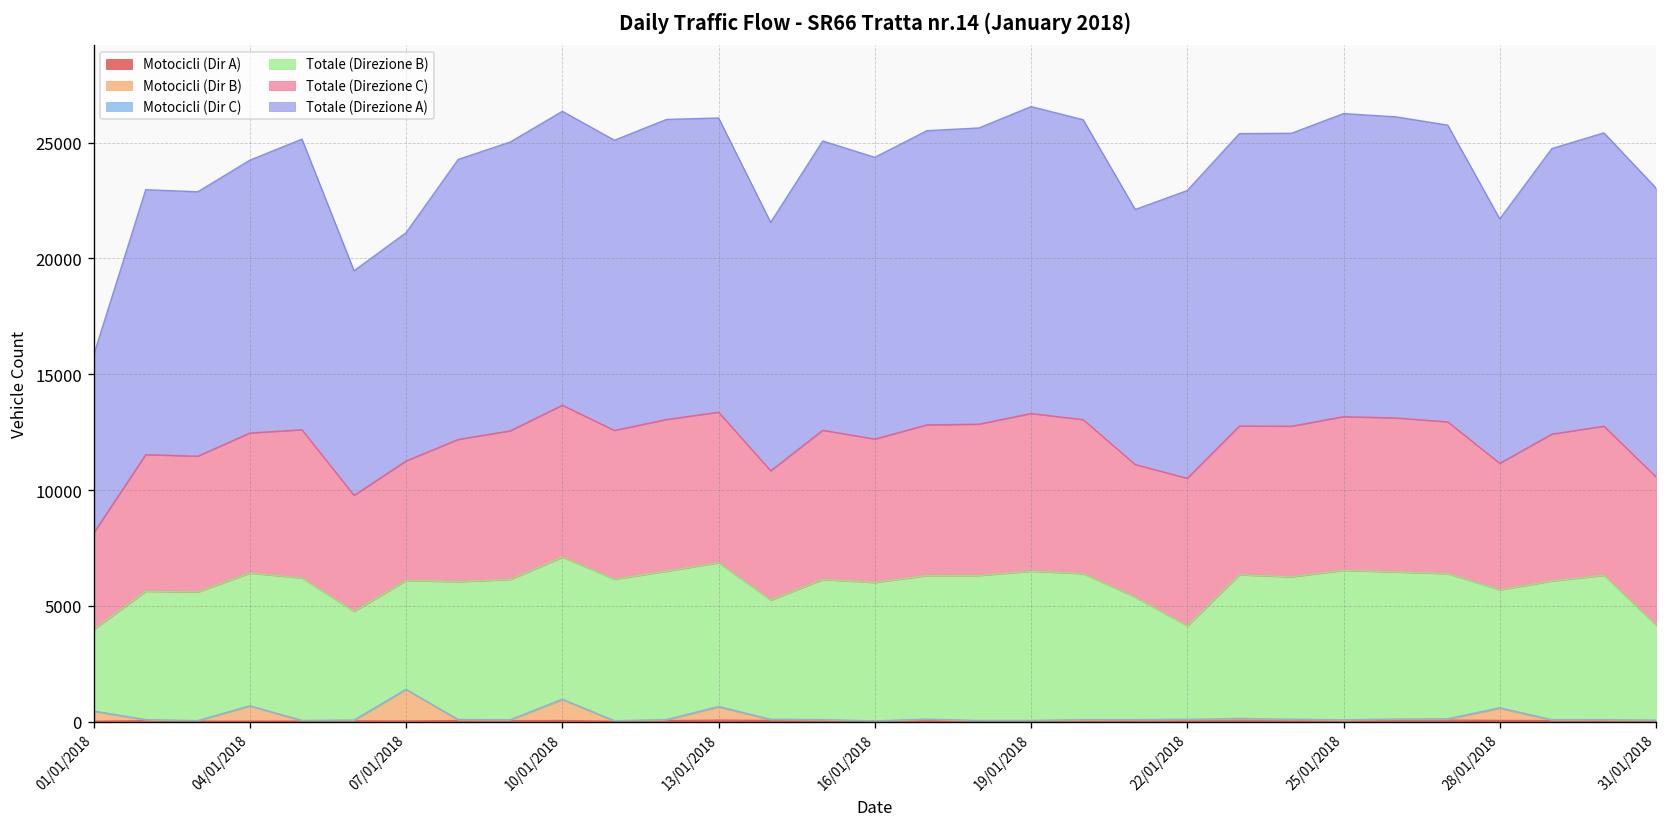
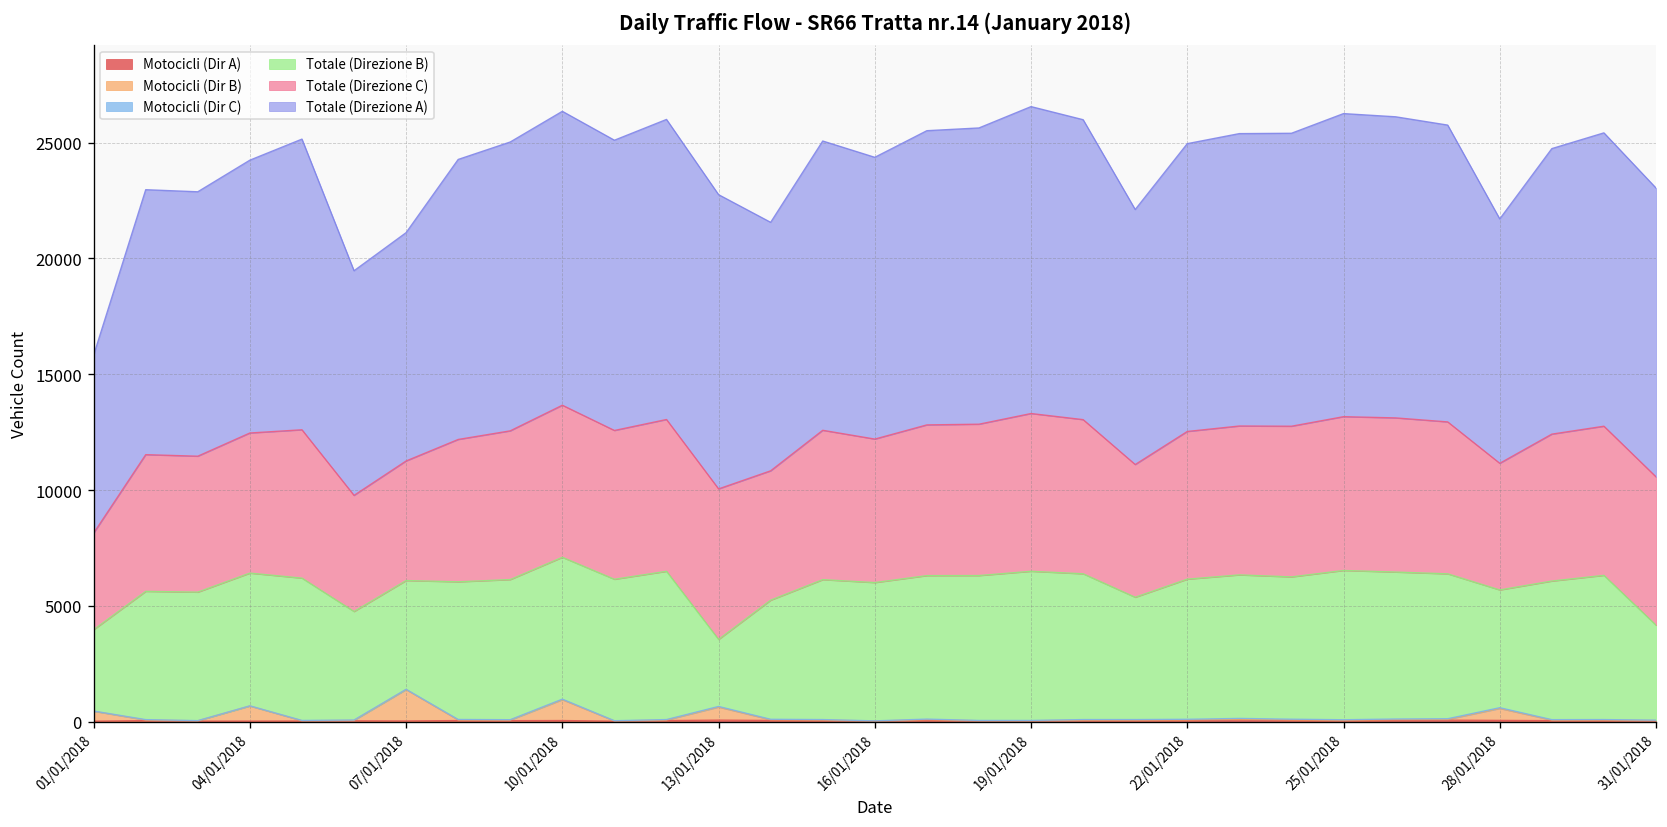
  {
    "Totale (Direzione B)": {
      "01/01/2018": 3500,
      "04/01/2018": 5700,
      "07/01/2018": 4700,
      "10/01/2018": 6100,
-     "13/01/2018": 6200,
+     "13/01/2018": 2900,
      "16/01/2018": 6000,
      "19/01/2018": 6400,
-     "22/01/2018": 4000,
+     "22/01/2018": 6100,
      "25/01/2018": 6400,
      "28/01/2018": 5100,
      "31/01/2018": 4100
    }
  }
